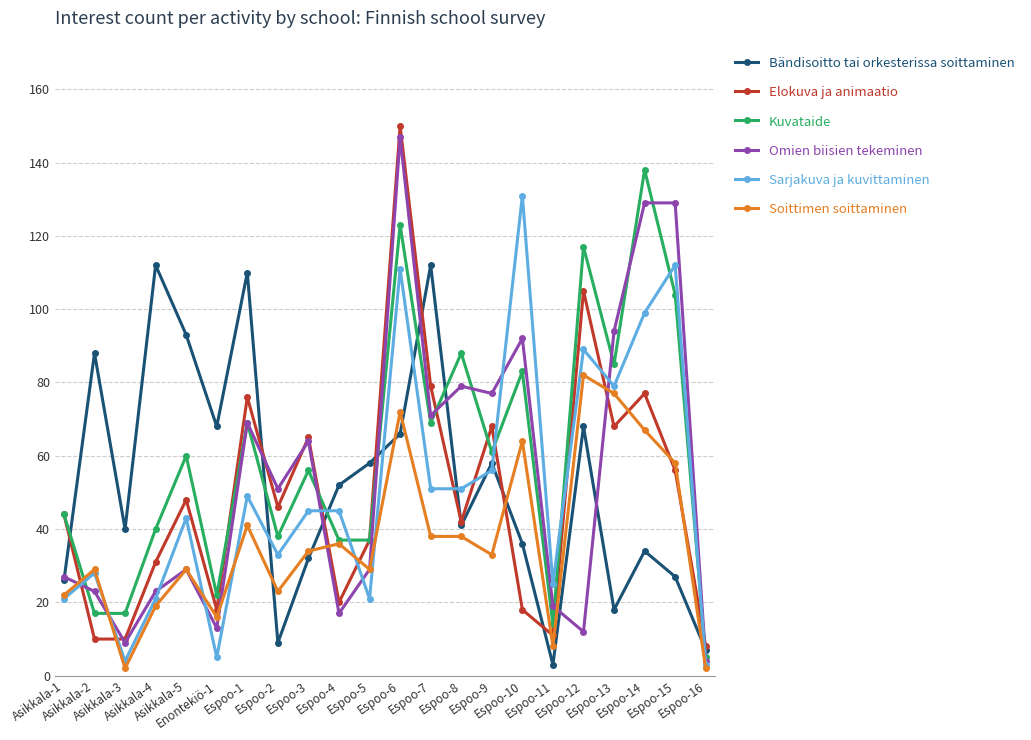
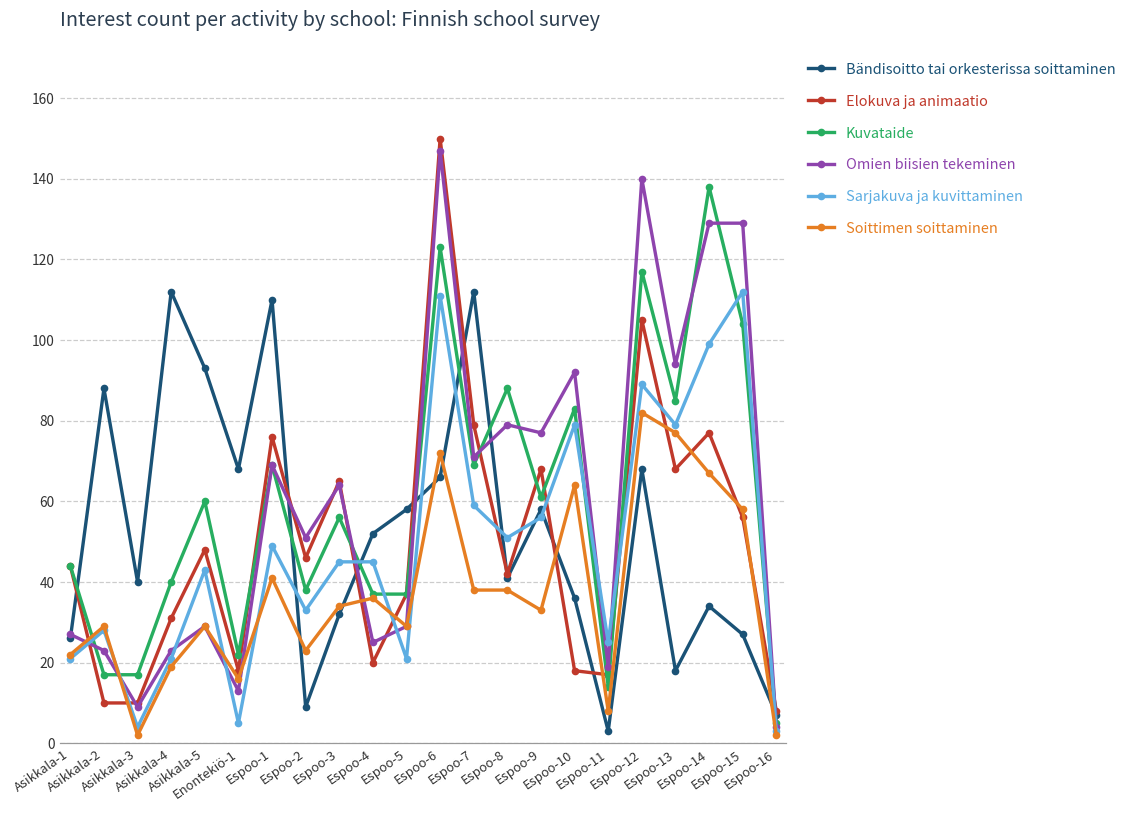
  {
    "Bändisoitto tai orkesterissa soittaminen": {
      "Asikkala-1": 26,
      "Asikkala-2": 88,
      "Asikkala-3": 40,
      "Asikkala-4": 112,
      "Asikkala-5": 93,
      "Enontekiö-1": 68,
      "Espoo-1": 110,
      "Espoo-2": 9,
      "Espoo-3": 32,
      "Espoo-4": 52,
      "Espoo-5": 58,
      "Espoo-6": 66,
      "Espoo-7": 112,
      "Espoo-8": 41,
      "Espoo-9": 58,
      "Espoo-10": 36,
      "Espoo-11": 3,
      "Espoo-12": 68,
      "Espoo-13": 18,
      "Espoo-14": 34,
      "Espoo-15": 27,
      "Espoo-16": 7
    },
    "Elokuva ja animaatio": {
      "Asikkala-2": 10,
      "Asikkala-3": 10,
      "Asikkala-4": 31,
      "Asikkala-5": 48,
      "Enontekiö-1": 18,
      "Espoo-1": 76,
      "Espoo-2": 46,
      "Espoo-3": 65,
      "Espoo-4": 20,
      "Espoo-6": 150,
      "Espoo-7": 79,
      "Espoo-8": 42,
      "Espoo-9": 68,
      "Espoo-10": 18,
-     "Espoo-11": 11,
+     "Espoo-11": 17,
      "Espoo-12": 105,
      "Espoo-13": 68,
      "Espoo-14": 77,
      "Espoo-15": 56,
      "Espoo-16": 8
    },
    "Kuvataide": {
      "Asikkala-2": 17,
      "Asikkala-3": 17,
      "Asikkala-4": 40,
      "Asikkala-5": 60,
      "Enontekiö-1": 22,
      "Espoo-2": 38,
      "Espoo-3": 56,
      "Espoo-4": 37,
      "Espoo-6": 123,
      "Espoo-7": 69,
      "Espoo-8": 88,
      "Espoo-9": 61,
      "Espoo-10": 83,
      "Espoo-11": 14,
      "Espoo-12": 117,
      "Espoo-13": 85,
      "Espoo-14": 138,
      "Espoo-15": 104,
      "Espoo-16": 5
    },
    "Omien biisien tekeminen": {
      "Asikkala-1": 27,
      "Asikkala-2": 23,
      "Asikkala-3": 9,
      "Asikkala-4": 23,
      "Enontekiö-1": 13,
      "Espoo-2": 51,
      "Espoo-3": 64,
-     "Espoo-4": 17,
+     "Espoo-4": 25,
      "Espoo-6": 147,
      "Espoo-7": 71,
      "Espoo-8": 79,
      "Espoo-9": 77,
      "Espoo-10": 92,
      "Espoo-11": 19,
-     "Espoo-12": 12,
+     "Espoo-12": 140,
      "Espoo-13": 94,
      "Espoo-14": 129,
      "Espoo-15": 129,
      "Espoo-16": 4
    },
    "Sarjakuva ja kuvittaminen": {
      "Asikkala-1": 21,
      "Asikkala-2": 28,
      "Asikkala-3": 4,
      "Asikkala-4": 21,
      "Asikkala-5": 43,
      "Enontekiö-1": 5,
      "Espoo-1": 49,
      "Espoo-2": 33,
      "Espoo-3": 45,
      "Espoo-4": 45,
      "Espoo-5": 21,
      "Espoo-6": 111,
-     "Espoo-7": 51,
+     "Espoo-7": 59,
      "Espoo-8": 51,
      "Espoo-9": 56,
-     "Espoo-10": 131,
+     "Espoo-10": 79,
      "Espoo-11": 25,
      "Espoo-12": 89,
      "Espoo-13": 79,
      "Espoo-14": 99,
      "Espoo-15": 112,
      "Espoo-16": 3
    },
    "Soittimen soittaminen": {
      "Asikkala-1": 22,
      "Asikkala-2": 29,
      "Asikkala-3": 2,
      "Asikkala-4": 19,
      "Enontekiö-1": 16,
      "Espoo-1": 41,
      "Espoo-2": 23,
      "Espoo-3": 34,
      "Espoo-4": 36,
      "Espoo-6": 72,
      "Espoo-7": 38,
      "Espoo-8": 38,
      "Espoo-9": 33,
      "Espoo-10": 64,
      "Espoo-11": 8,
      "Espoo-12": 82,
      "Espoo-13": 77,
      "Espoo-14": 67,
      "Espoo-15": 58,
      "Espoo-16": 2
    }
  }
